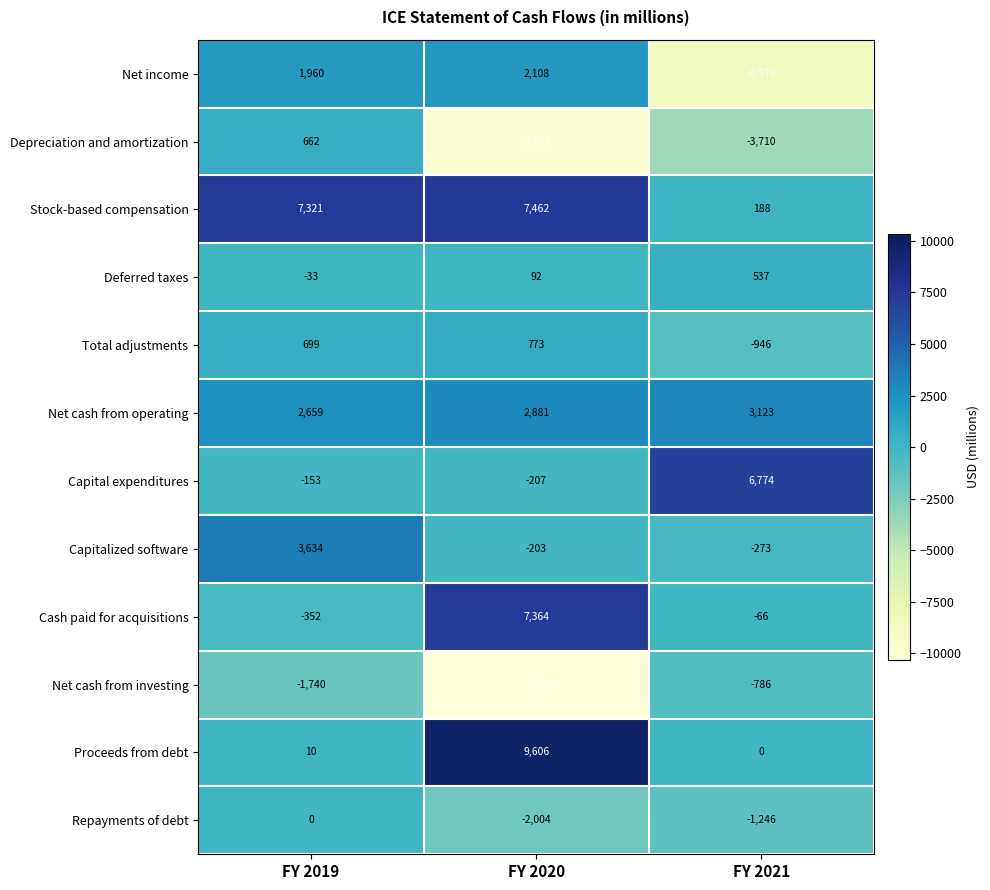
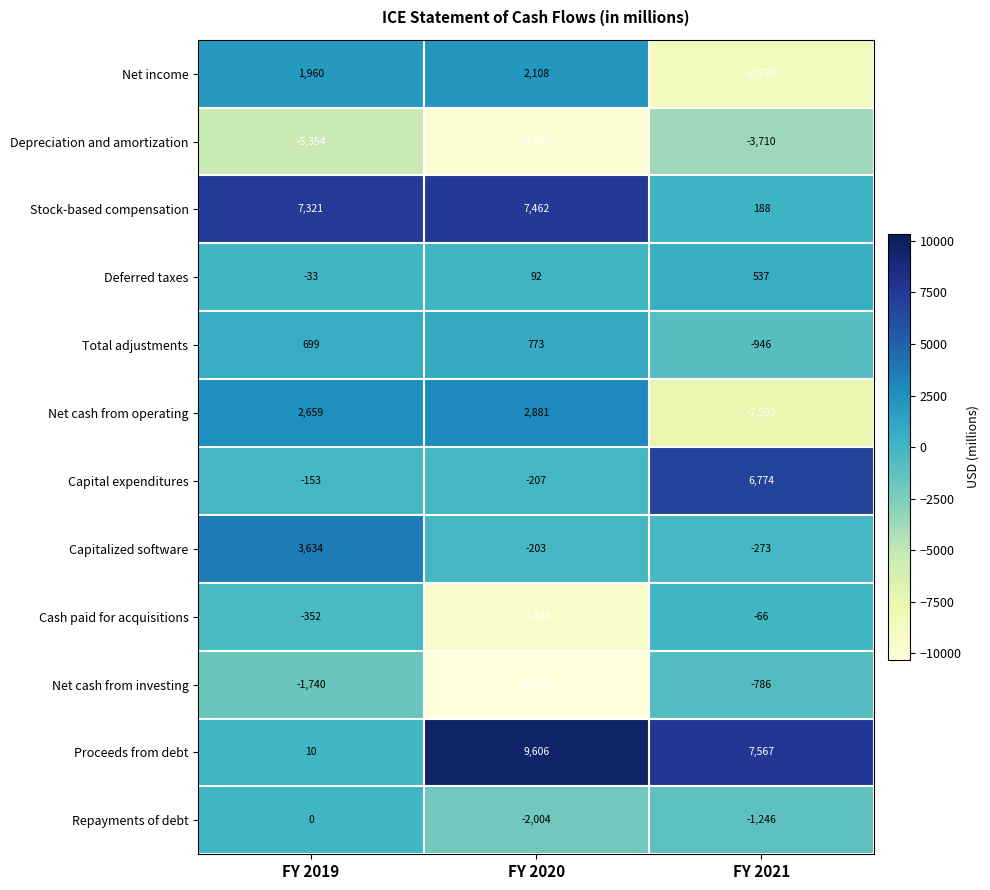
  {
    "Net income": {
      "FY 2019": "1,960",
      "FY 2020": "2,108",
      "FY 2021": "-8,570"
    },
    "Depreciation and amortization": {
-     "FY 2019": "662",
+     "FY 2019": "-5,354",
      "FY 2021": "-3,710"
    },
    "Stock-based compensation": {
      "FY 2019": "7,321",
      "FY 2020": "7,462",
      "FY 2021": "188"
    },
    "Deferred taxes": {
      "FY 2019": "-33",
      "FY 2020": "92",
      "FY 2021": "537"
    },
    "Total adjustments": {
      "FY 2019": "699",
      "FY 2020": "773",
      "FY 2021": "-946"
    },
    "Net cash from operating": {
      "FY 2019": "2,659",
      "FY 2020": "2,881",
-     "FY 2021": "3,123"
+     "FY 2021": "-7,593"
    },
    "Capital expenditures": {
      "FY 2019": "-153",
      "FY 2020": "-207",
      "FY 2021": "6,774"
    },
    "Capitalized software": {
      "FY 2019": "3,634",
      "FY 2020": "-203",
      "FY 2021": "-273"
    },
    "Cash paid for acquisitions": {
      "FY 2019": "-352",
-     "FY 2020": "7,364",
+     "FY 2020": "-9,446",
      "FY 2021": "-66"
    },
    "Net cash from investing": {
      "FY 2019": "-1,740",
      "FY 2021": "-786"
    },
    "Proceeds from debt": {
      "FY 2019": "10",
      "FY 2020": "9,606",
-     "FY 2021": "0"
+     "FY 2021": "7,567"
    },
    "Repayments of debt": {
      "FY 2019": "0",
      "FY 2020": "-2,004",
      "FY 2021": "-1,246"
    }
  }
